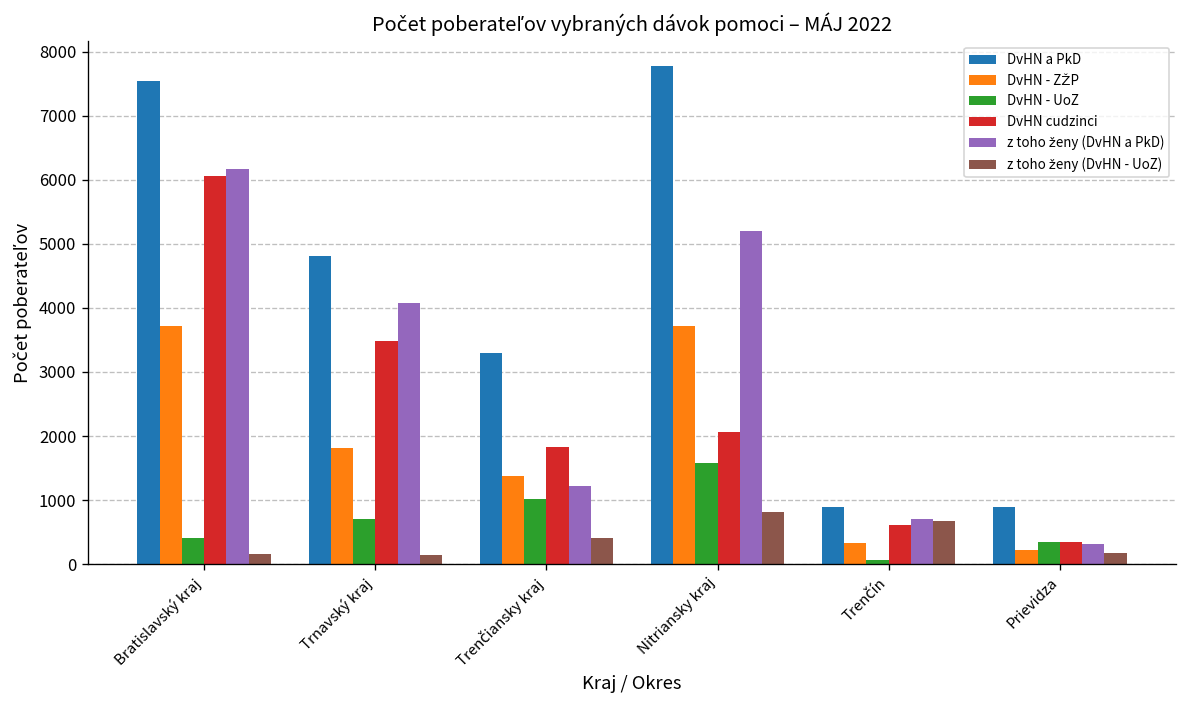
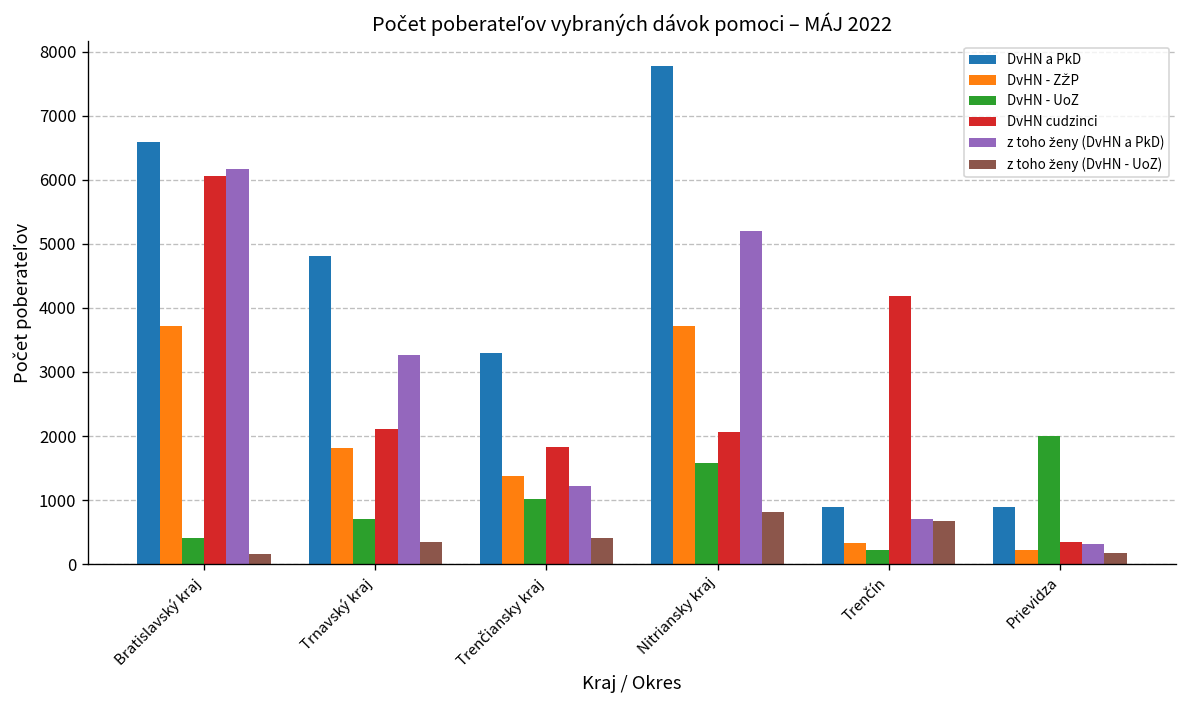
  {
    "DvHN a PkD": {
-     "Bratislavský kraj": 7500,
+     "Bratislavský kraj": 6600,
      "Trnavský kraj": 4800,
      "Trenčiansky kraj": 3300,
      "Nitriansky kraj": 7800,
      "Trenčín": 900,
      "Prievidza": 900
    },
    "DvHN - ZŽP": {
      "Bratislavský kraj": 3700,
      "Trnavský kraj": 1800,
      "Trenčiansky kraj": 1400,
      "Nitriansky kraj": 3700,
      "Trenčín": 300,
      "Prievidza": 200
    },
    "DvHN - UoZ": {
      "Bratislavský kraj": 400,
      "Trnavský kraj": 700,
      "Trenčiansky kraj": 1000,
      "Nitriansky kraj": 1600,
-     "Trenčín": 100,
-     "Prievidza": 300
+     "Trenčín": 200,
+     "Prievidza": 2000
    },
    "DvHN cudzinci": {
      "Bratislavský kraj": 6100,
-     "Trnavský kraj": 3500,
+     "Trnavský kraj": 2100,
      "Trenčiansky kraj": 1800,
      "Nitriansky kraj": 2100,
-     "Trenčín": 600,
+     "Trenčín": 4200,
      "Prievidza": 300
    },
    "z toho ženy (DvHN a PkD)": {
      "Bratislavský kraj": 6200,
-     "Trnavský kraj": 4100,
+     "Trnavský kraj": 3300,
      "Trenčiansky kraj": 1200,
      "Nitriansky kraj": 5200,
      "Trenčín": 700,
      "Prievidza": 300
    },
    "z toho ženy (DvHN - UoZ)": {
      "Bratislavský kraj": 200,
-     "Trnavský kraj": 100,
+     "Trnavský kraj": 400,
      "Trenčiansky kraj": 400,
      "Nitriansky kraj": 800,
      "Trenčín": 700,
      "Prievidza": 200
    }
  }
